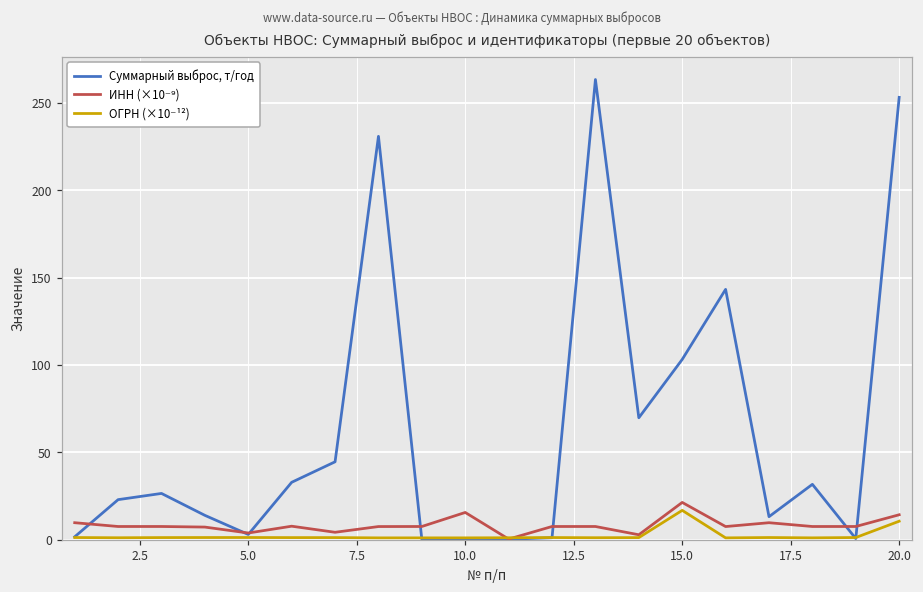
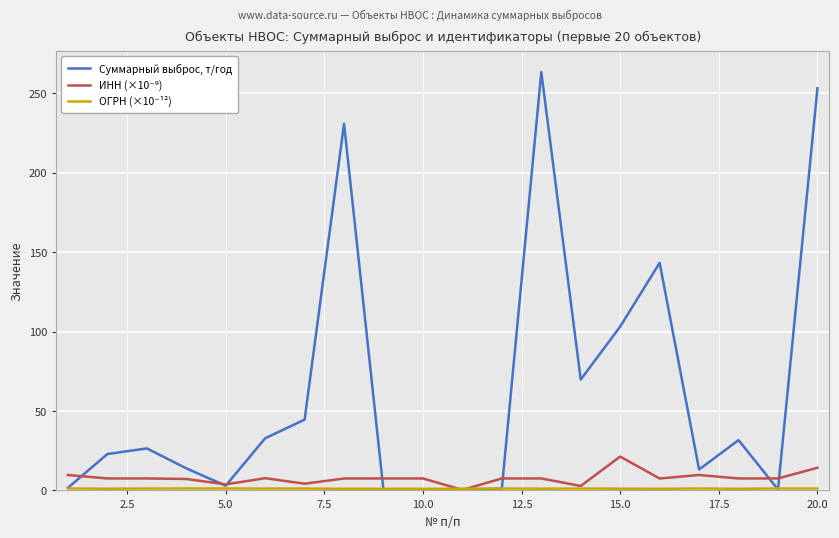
  {
    "Суммарный выброс, т/год": {
      "15.0": 103,
      "20.0": 253
    },
    "ИНН (×10⁻⁹)": {
-     "10.0": 16,
+     "10.0": 8,
      "15.0": 21,
      "20.0": 14
    },
    "ОГРН (×10⁻¹²)": {
      "5.0": 1,
-     "15.0": 17,
-     "20.0": 11
+     "15.0": 1,
+     "20.0": 1
    }
  }
